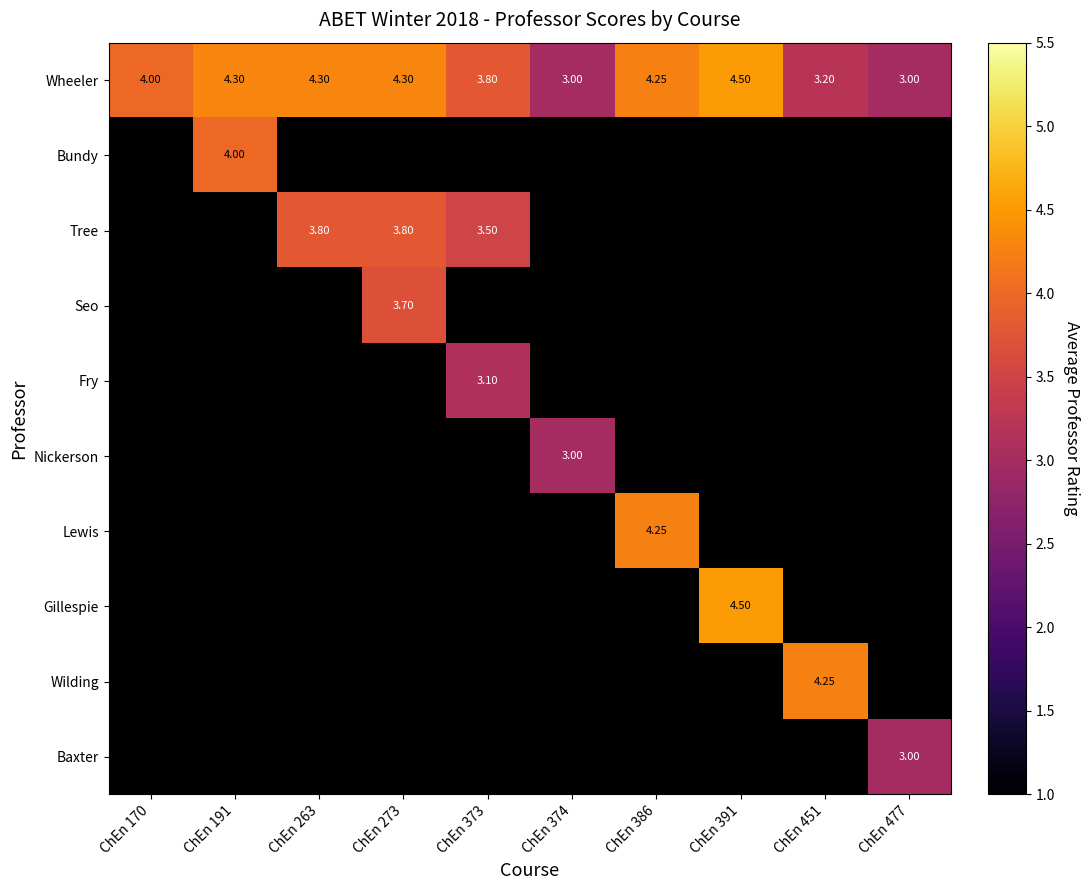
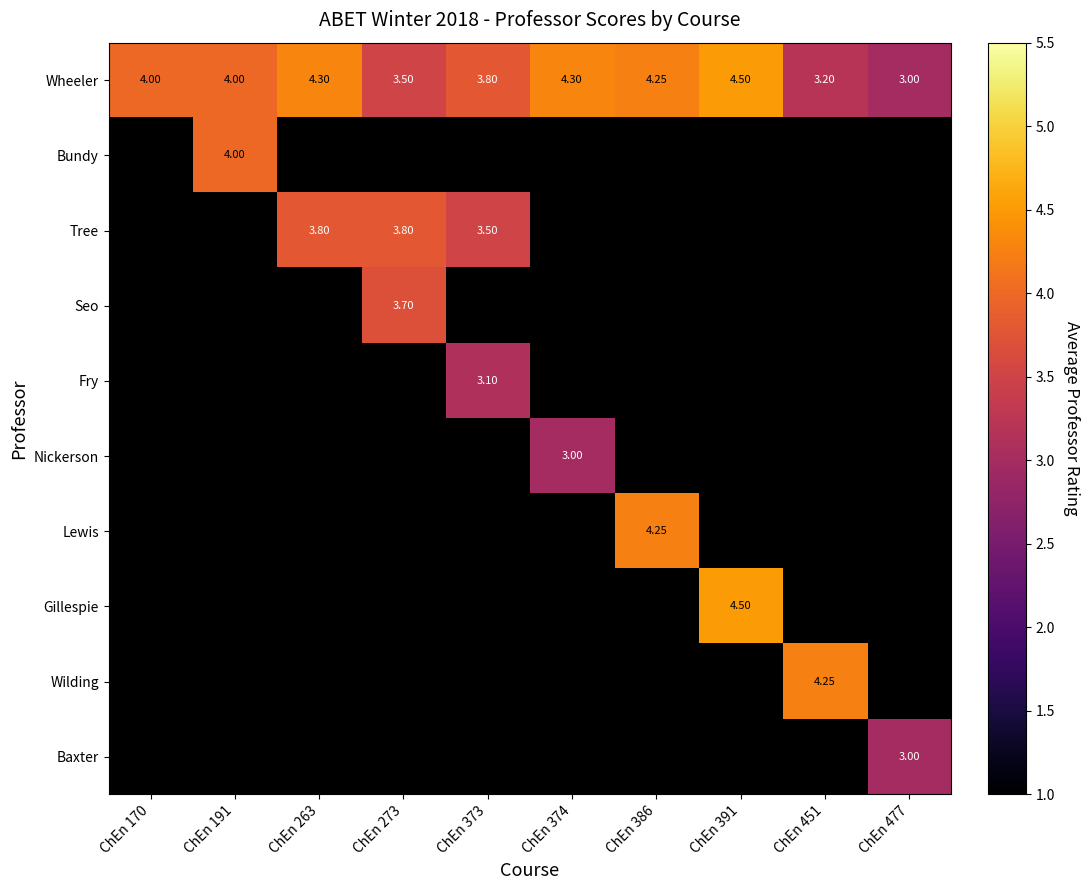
  {
    "Wheeler": {
      "ChEn 170": 4.00,
-     "ChEn 191": 4.30,
+     "ChEn 191": 4.00,
      "ChEn 263": 4.30,
-     "ChEn 273": 4.30,
+     "ChEn 273": 3.50,
      "ChEn 373": 3.80,
-     "ChEn 374": 3.00,
+     "ChEn 374": 4.30,
      "ChEn 386": 4.25,
      "ChEn 391": 4.50,
      "ChEn 451": 3.20,
      "ChEn 477": 3.00
    },
    "Bundy": {
      "ChEn 191": 4.00
    },
    "Tree": {
      "ChEn 263": 3.80,
      "ChEn 273": 3.80,
      "ChEn 373": 3.50
    },
    "Seo": {
      "ChEn 273": 3.70
    },
    "Fry": {
      "ChEn 373": 3.10
    },
    "Nickerson": {
      "ChEn 374": 3.00
    },
    "Lewis": {
      "ChEn 386": 4.25
    },
    "Gillespie": {
      "ChEn 391": 4.50
    },
    "Wilding": {
      "ChEn 451": 4.25
    },
    "Baxter": {
      "ChEn 477": 3.00
    }
  }
